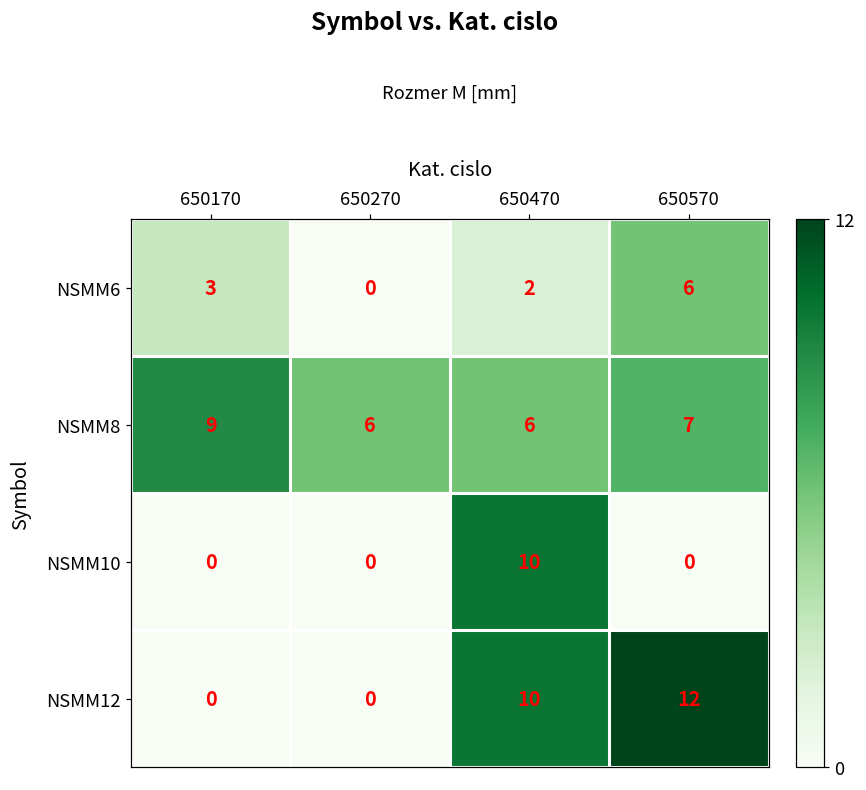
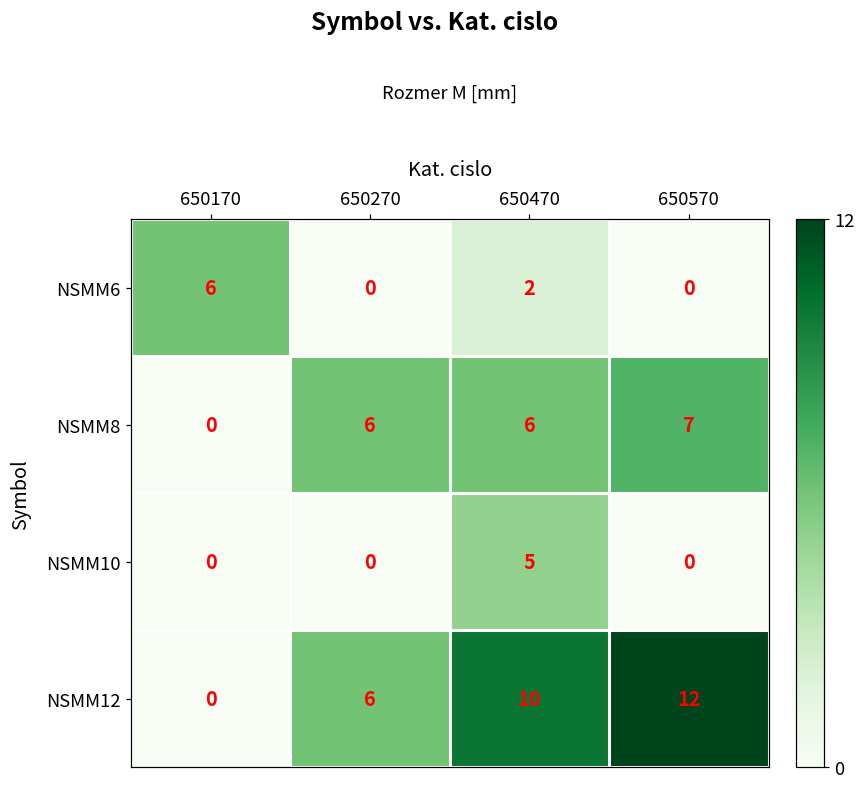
  {
    "NSMM6": {
-     "650170": 3,
+     "650170": 6,
      "650270": 0,
      "650470": 2,
-     "650570": 6
+     "650570": 0
    },
    "NSMM8": {
-     "650170": 9,
+     "650170": 0,
      "650270": 6,
      "650470": 6,
      "650570": 7
    },
    "NSMM10": {
      "650170": 0,
      "650270": 0,
-     "650470": 10,
+     "650470": 5,
      "650570": 0
    },
    "NSMM12": {
      "650170": 0,
-     "650270": 0,
+     "650270": 6,
      "650470": 10,
      "650570": 12
    }
  }
